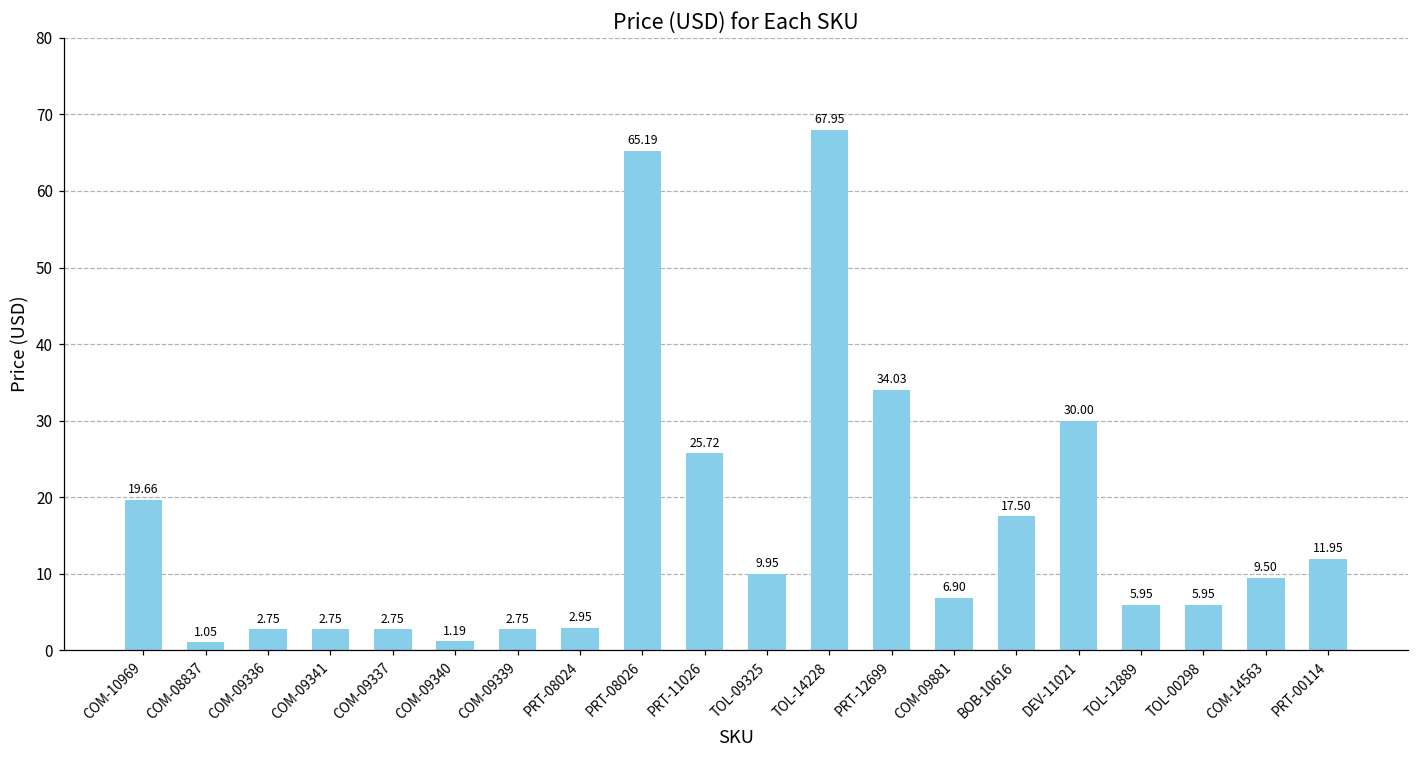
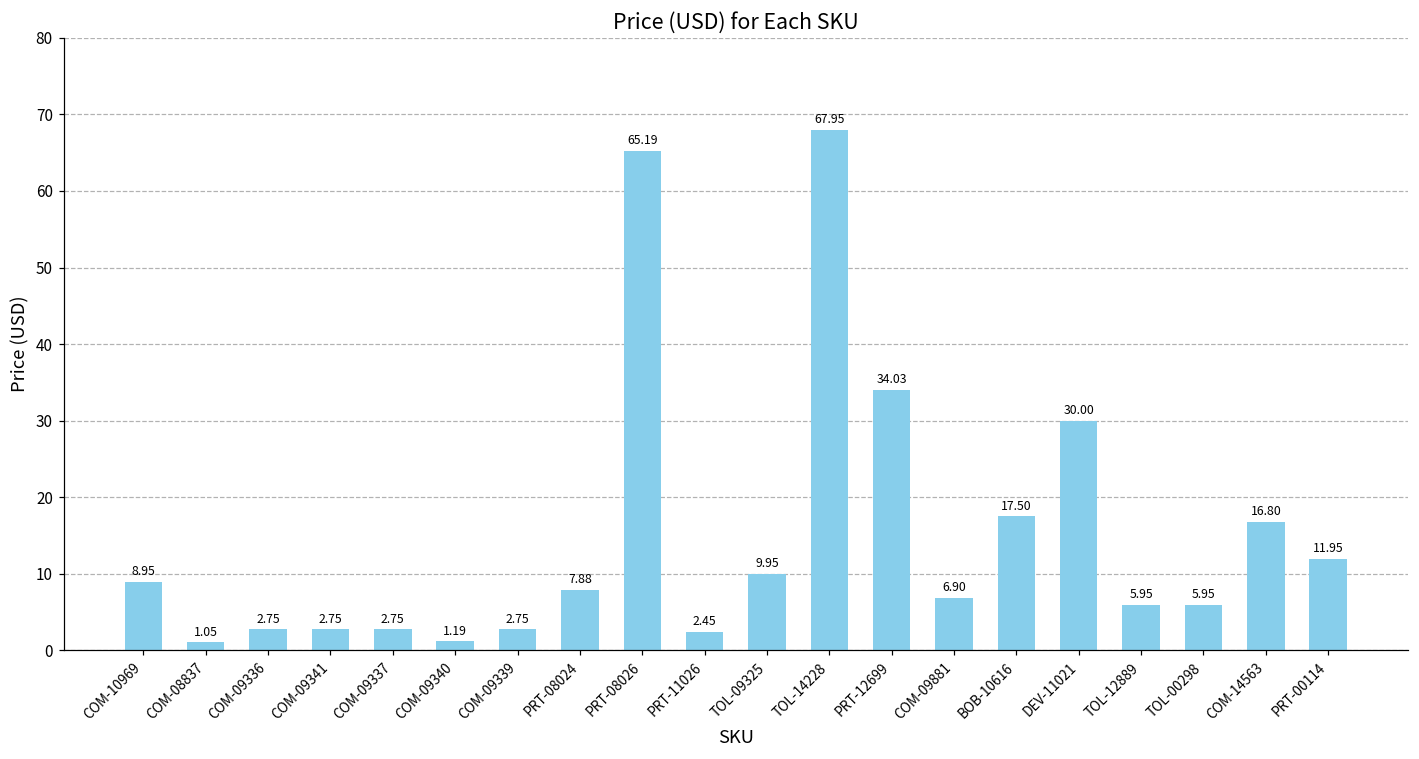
  {
-   "COM-10969": 19.66,
+   "COM-10969": 8.95,
    "COM-08837": 1.05,
    "COM-09336": 2.75,
    "COM-09341": 2.75,
    "COM-09337": 2.75,
    "COM-09340": 1.19,
    "COM-09339": 2.75,
-   "PRT-08024": 2.95,
+   "PRT-08024": 7.88,
    "PRT-08026": 65.19,
-   "PRT-11026": 25.72,
+   "PRT-11026": 2.45,
    "TOL-09325": 9.95,
    "TOL-14228": 67.95,
    "PRT-12699": 34.03,
    "COM-09881": 6.90,
    "BOB-10616": 17.50,
    "DEV-11021": 30.00,
    "TOL-12889": 5.95,
    "TOL-00298": 5.95,
-   "COM-14563": 9.50,
+   "COM-14563": 16.80,
    "PRT-00114": 11.95
  }
